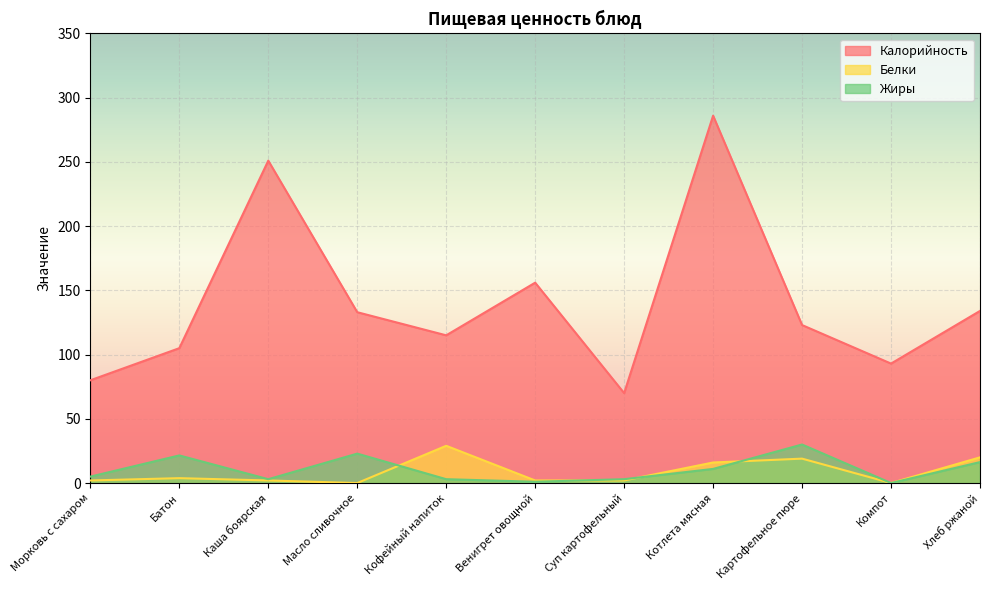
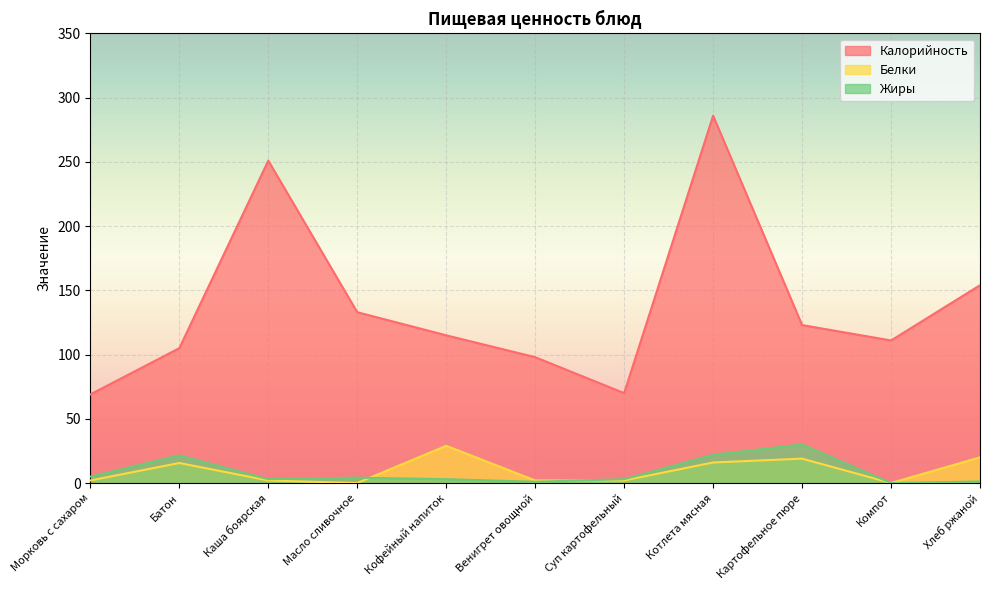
  {
    "Калорийность": {
-     "Морковь с сахаром": 80,
+     "Морковь с сахаром": 69,
      "Батон": 105,
      "Каша боярская": 251,
      "Масло сливочное": 133,
      "Кофейный напиток": 115,
-     "Венигрет овощной": 156,
+     "Венигрет овощной": 98,
      "Суп картофельный": 70,
      "Котлета мясная": 286,
      "Картофельное пюре": 123,
-     "Компот": 93,
-     "Хлеб ржаной": 134
+     "Компот": 111,
+     "Хлеб ржаной": 154
    },
    "Белки": {
      "Морковь с сахаром": 2,
-     "Батон": 4,
+     "Батон": 16,
      "Масло сливочное": 0,
      "Кофейный напиток": 29,
      "Котлета мясная": 16,
      "Картофельное пюре": 19,
      "Хлеб ржаной": 20
    },
    "Жиры": {
      "Морковь с сахаром": 5,
      "Батон": 22,
-     "Масло сливочное": 23,
+     "Масло сливочное": 4,
      "Кофейный напиток": 3,
-     "Котлета мясная": 11,
+     "Котлета мясная": 22,
      "Картофельное пюре": 30,
-     "Хлеб ржаной": 16
+     "Хлеб ржаной": 1
    }
  }
